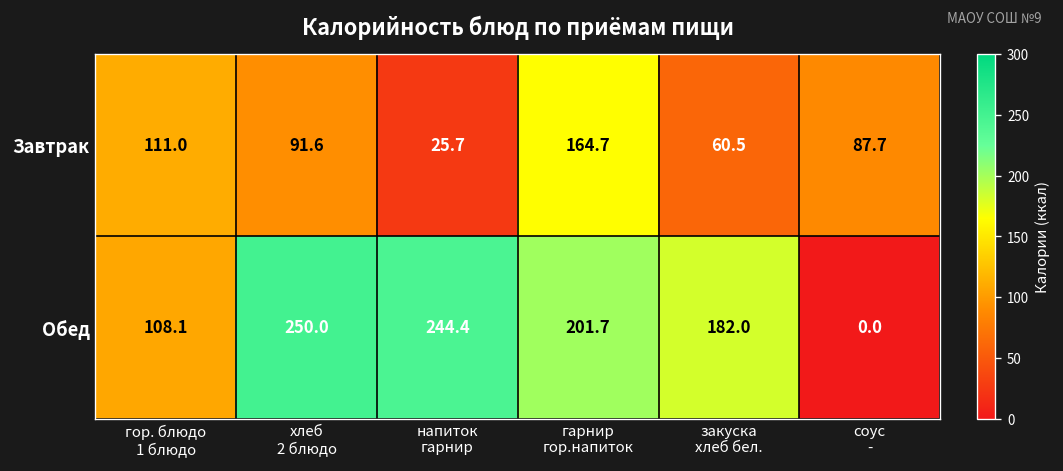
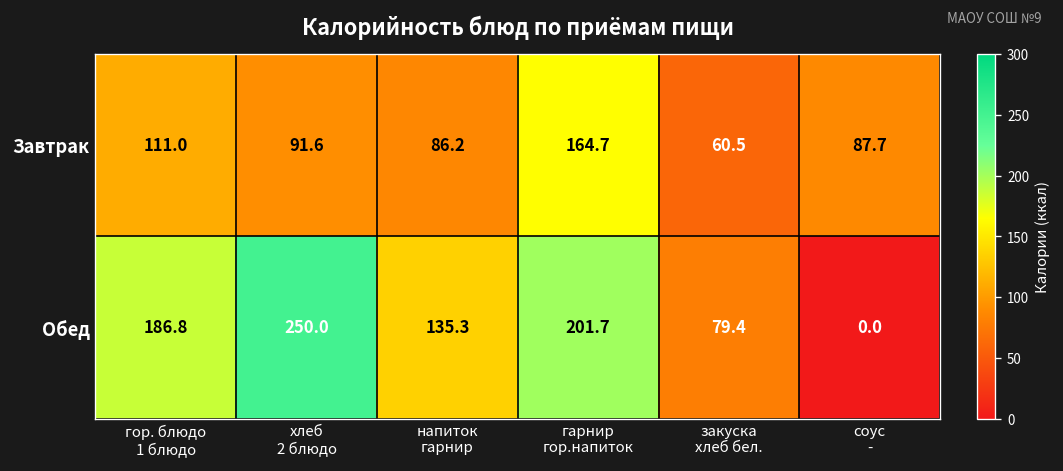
  {
    "Завтрак": {
      "гор. блюдо 1 блюдо": 111.0,
      "хлеб 2 блюдо": 91.6,
-     "напиток гарнир": 25.7,
+     "напиток гарнир": 86.2,
      "гарнир гор.напиток": 164.7,
      "закуска хлеб бел.": 60.5,
      "соус -": 87.7
    },
    "Обед": {
-     "гор. блюдо 1 блюдо": 108.1,
+     "гор. блюдо 1 блюдо": 186.8,
      "хлеб 2 блюдо": 250.0,
-     "напиток гарнир": 244.4,
+     "напиток гарнир": 135.3,
      "гарнир гор.напиток": 201.7,
-     "закуска хлеб бел.": 182.0,
+     "закуска хлеб бел.": 79.4,
      "соус -": 0.0
    }
  }
